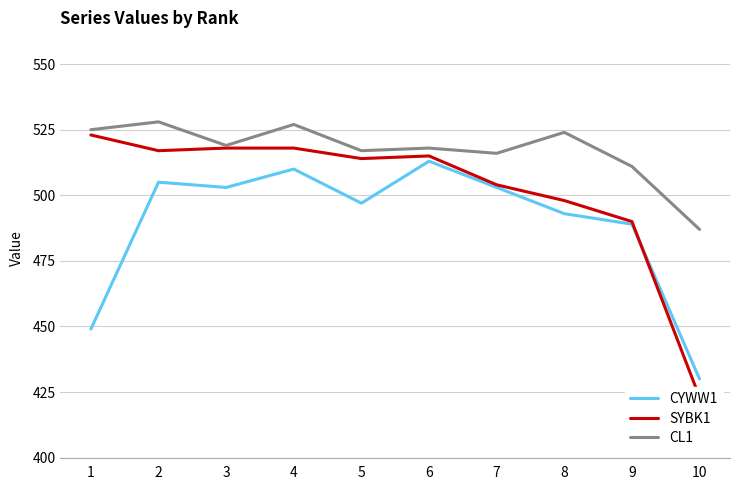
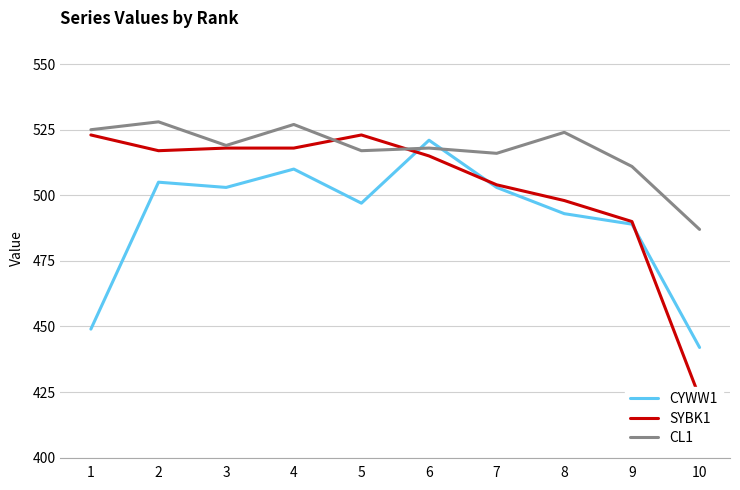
  {
    "CYWW1": {
      "1": 449,
      "2": 505,
      "3": 503,
      "4": 510,
      "5": 497,
-     "6": 513,
+     "6": 521,
      "7": 503,
      "8": 493,
      "9": 489,
-     "10": 430
+     "10": 442
    },
    "SYBK1": {
      "1": 523,
      "2": 517,
      "3": 518,
      "4": 518,
-     "5": 514,
+     "5": 523,
      "6": 515,
      "7": 504,
      "8": 498,
      "9": 490
    },
    "CL1": {
      "1": 525,
      "2": 528,
      "3": 519,
      "4": 527,
      "5": 517,
      "6": 518,
      "7": 516,
      "8": 524,
      "9": 511,
      "10": 487
    }
  }
